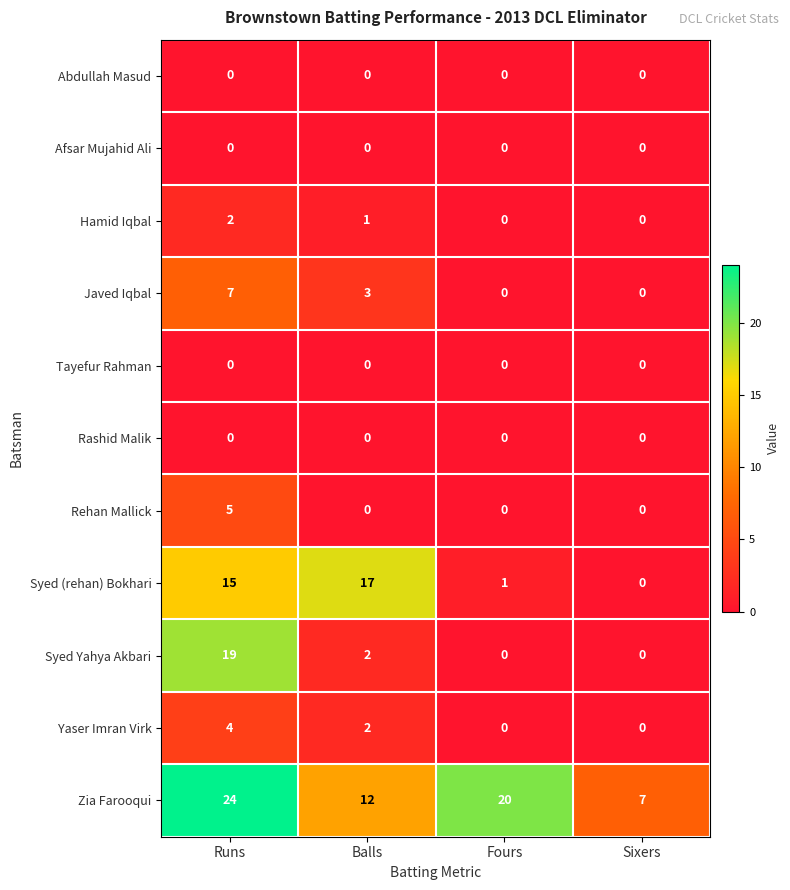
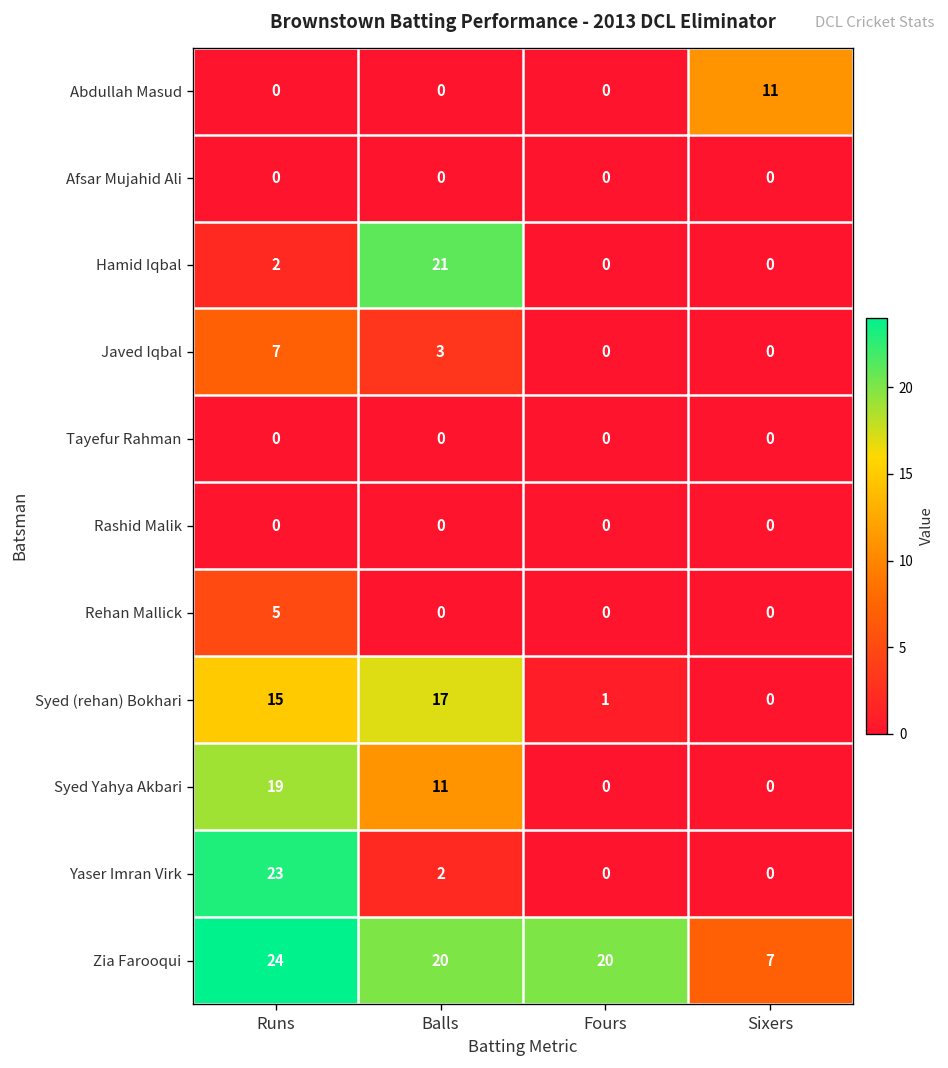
  {
    "Abdullah Masud": {
      "Runs": 0,
      "Balls": 0,
      "Fours": 0,
-     "Sixers": 0
+     "Sixers": 11
    },
    "Afsar Mujahid Ali": {
      "Runs": 0,
      "Balls": 0,
      "Fours": 0,
      "Sixers": 0
    },
    "Hamid Iqbal": {
      "Runs": 2,
-     "Balls": 1,
+     "Balls": 21,
      "Fours": 0,
      "Sixers": 0
    },
    "Javed Iqbal": {
      "Runs": 7,
      "Balls": 3,
      "Fours": 0,
      "Sixers": 0
    },
    "Tayefur Rahman": {
      "Runs": 0,
      "Balls": 0,
      "Fours": 0,
      "Sixers": 0
    },
    "Rashid Malik": {
      "Runs": 0,
      "Balls": 0,
      "Fours": 0,
      "Sixers": 0
    },
    "Rehan Mallick": {
      "Runs": 5,
      "Balls": 0,
      "Fours": 0,
      "Sixers": 0
    },
    "Syed (rehan) Bokhari": {
      "Runs": 15,
      "Balls": 17,
      "Fours": 1,
      "Sixers": 0
    },
    "Syed Yahya Akbari": {
      "Runs": 19,
-     "Balls": 2,
+     "Balls": 11,
      "Fours": 0,
      "Sixers": 0
    },
    "Yaser Imran Virk": {
-     "Runs": 4,
+     "Runs": 23,
      "Balls": 2,
      "Fours": 0,
      "Sixers": 0
    },
    "Zia Farooqui": {
      "Runs": 24,
-     "Balls": 12,
+     "Balls": 20,
      "Fours": 20,
      "Sixers": 7
    }
  }
